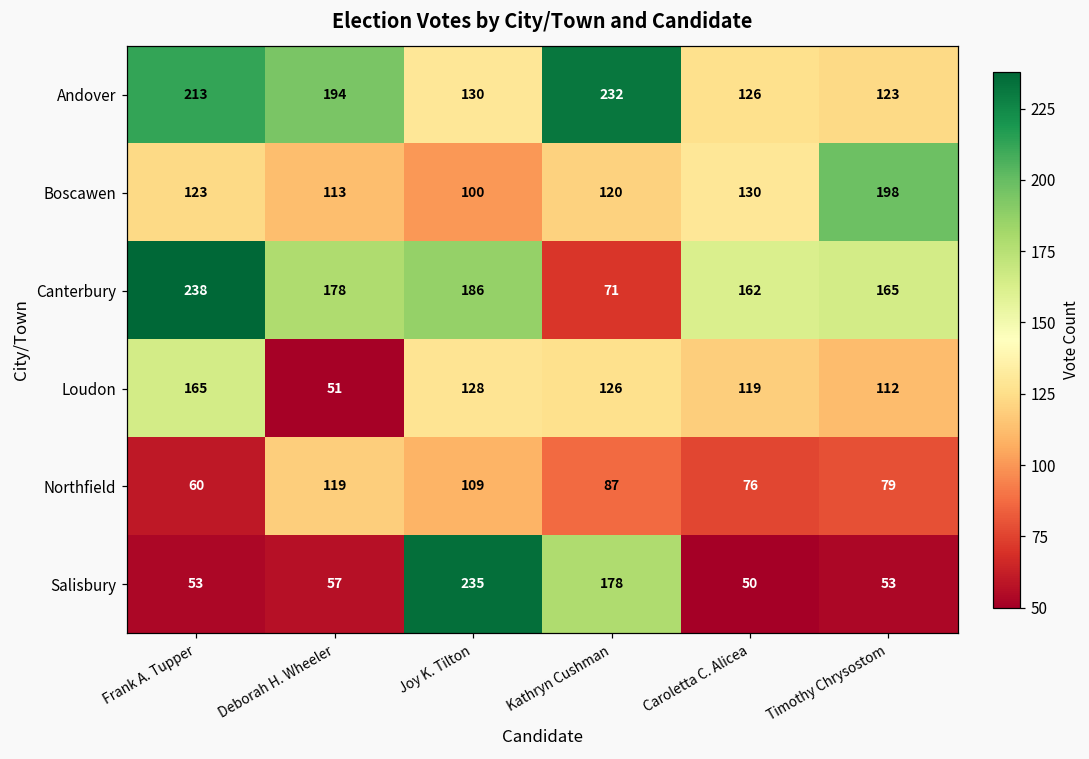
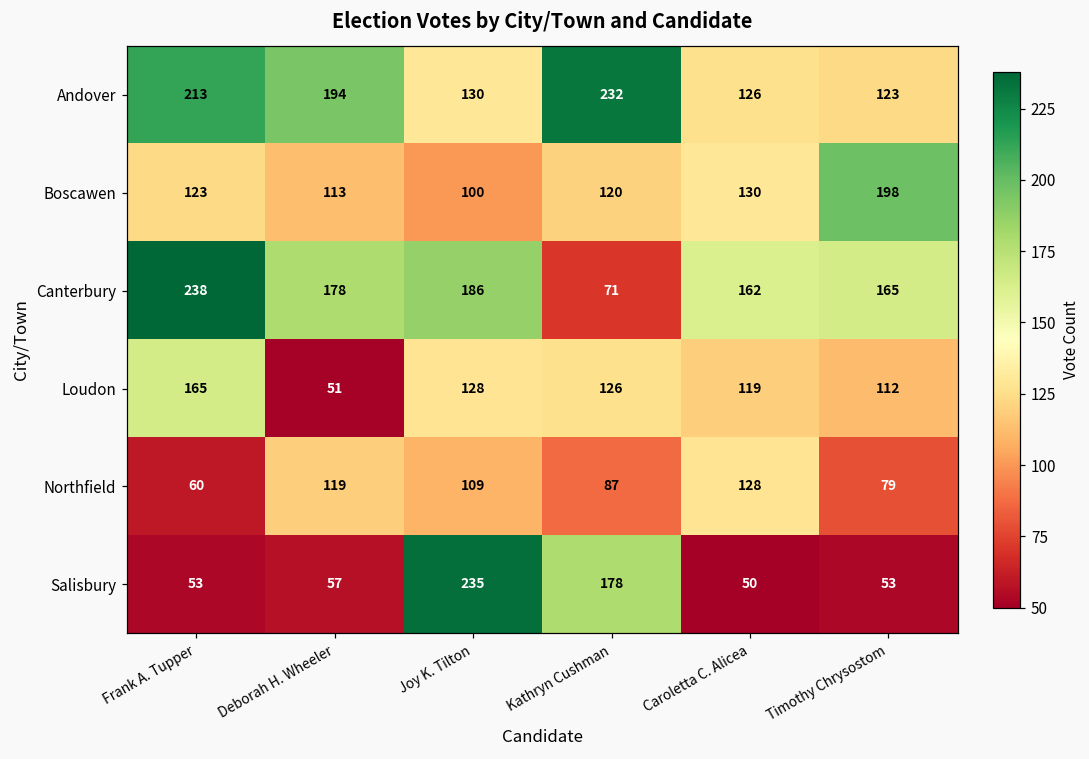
  {
    "Andover": {
      "Frank A. Tupper": 213,
      "Deborah H. Wheeler": 194,
      "Joy K. Tilton": 130,
      "Kathryn Cushman": 232,
      "Caroletta C. Alicea": 126,
      "Timothy Chrysostom": 123
    },
    "Boscawen": {
      "Frank A. Tupper": 123,
      "Deborah H. Wheeler": 113,
      "Joy K. Tilton": 100,
      "Kathryn Cushman": 120,
      "Caroletta C. Alicea": 130,
      "Timothy Chrysostom": 198
    },
    "Canterbury": {
      "Frank A. Tupper": 238,
      "Deborah H. Wheeler": 178,
      "Joy K. Tilton": 186,
      "Kathryn Cushman": 71,
      "Caroletta C. Alicea": 162,
      "Timothy Chrysostom": 165
    },
    "Loudon": {
      "Frank A. Tupper": 165,
      "Deborah H. Wheeler": 51,
      "Joy K. Tilton": 128,
      "Kathryn Cushman": 126,
      "Caroletta C. Alicea": 119,
      "Timothy Chrysostom": 112
    },
    "Northfield": {
      "Frank A. Tupper": 60,
      "Deborah H. Wheeler": 119,
      "Joy K. Tilton": 109,
      "Kathryn Cushman": 87,
-     "Caroletta C. Alicea": 76,
+     "Caroletta C. Alicea": 128,
      "Timothy Chrysostom": 79
    },
    "Salisbury": {
      "Frank A. Tupper": 53,
      "Deborah H. Wheeler": 57,
      "Joy K. Tilton": 235,
      "Kathryn Cushman": 178,
      "Caroletta C. Alicea": 50,
      "Timothy Chrysostom": 53
    }
  }
